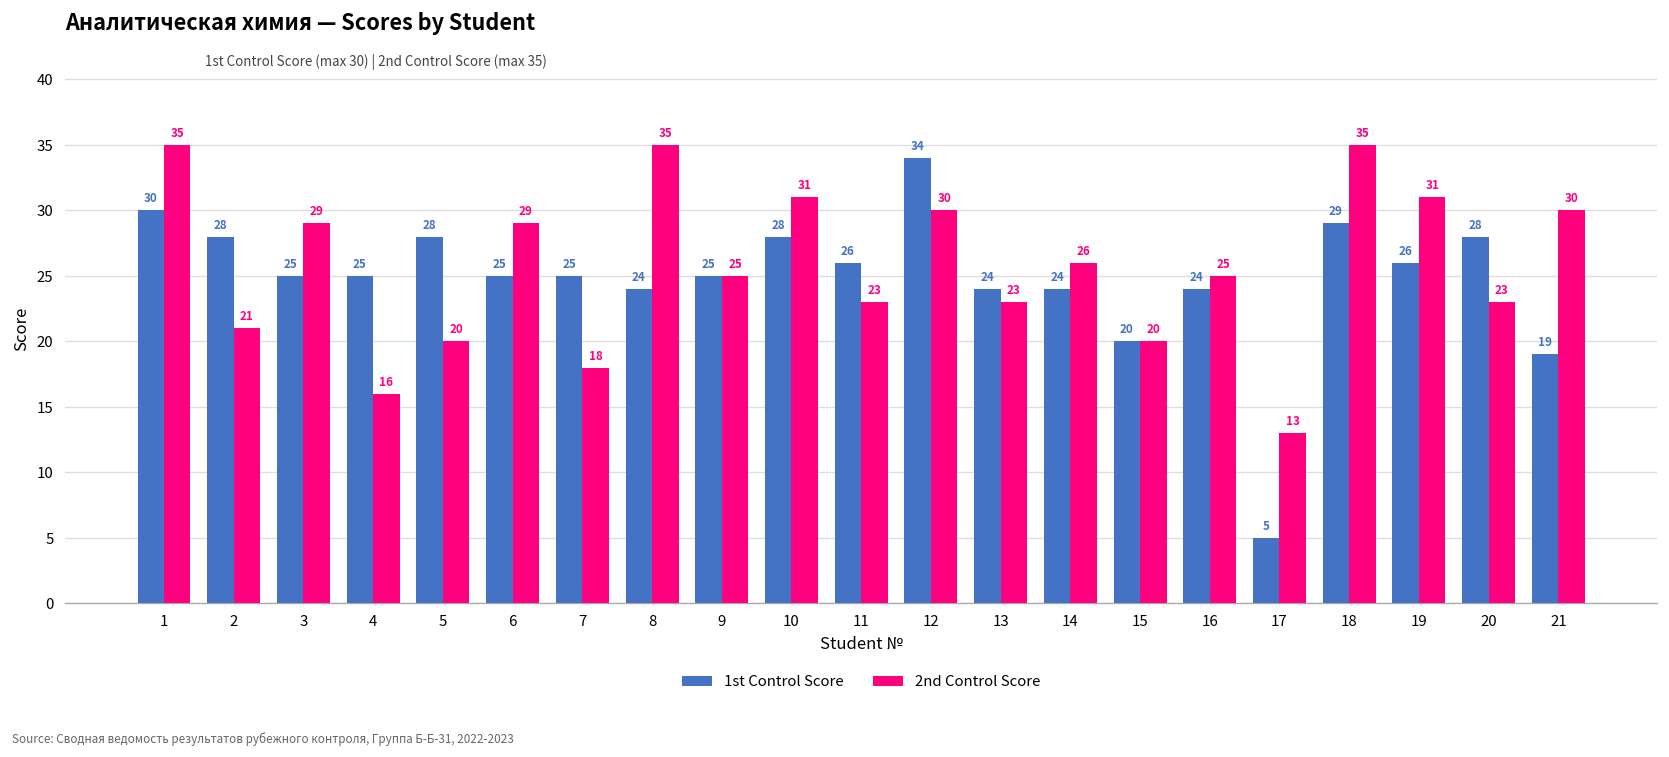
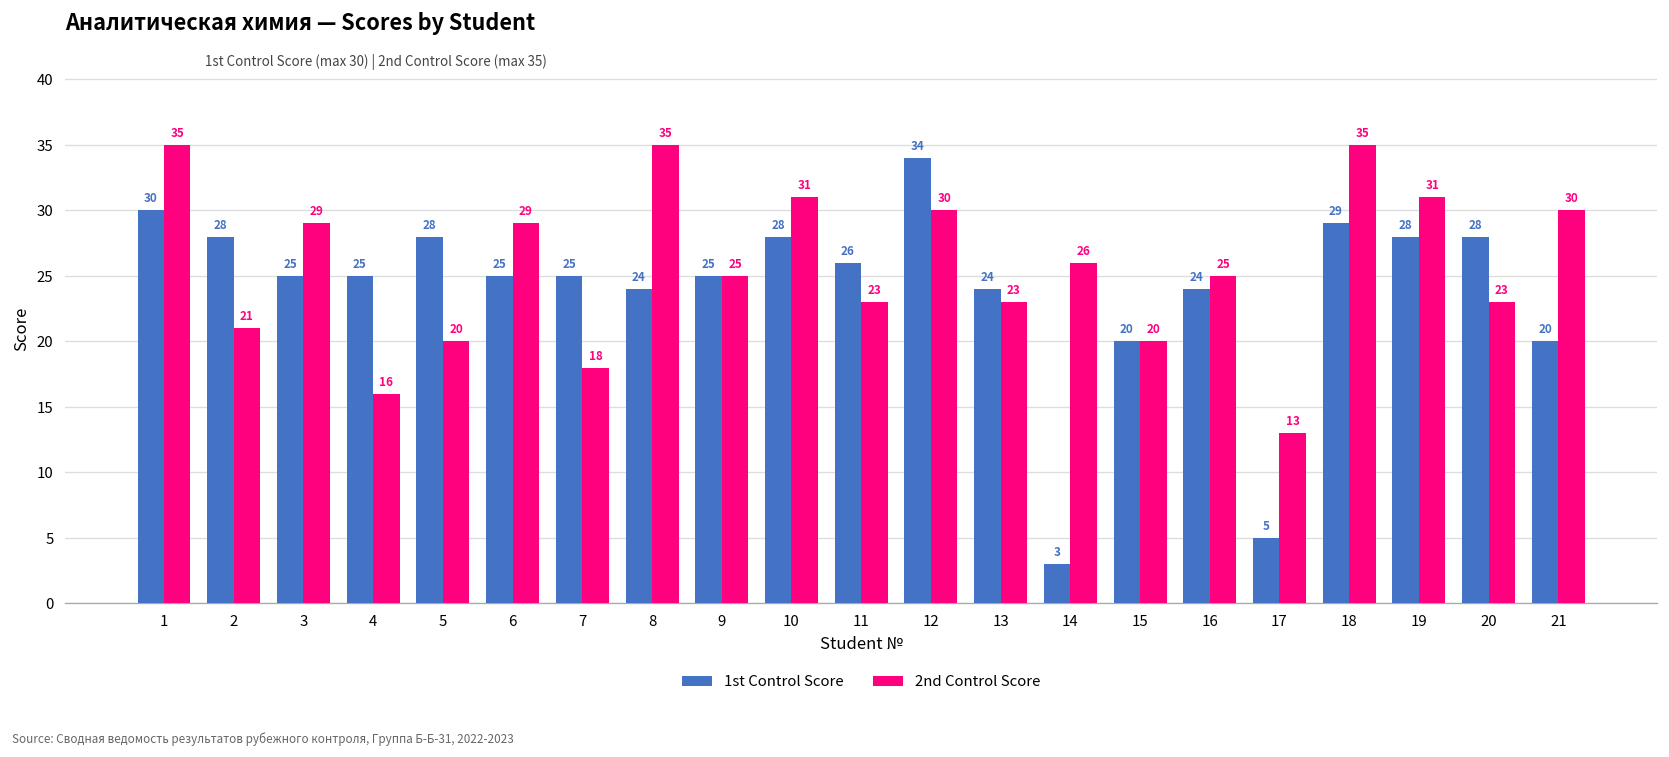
  {
    "1st Control Score": {
      "1": 30,
      "2": 28,
      "3": 25,
      "4": 25,
      "5": 28,
      "6": 25,
      "7": 25,
      "8": 24,
      "9": 25,
      "10": 28,
      "11": 26,
      "12": 34,
      "13": 24,
-     "14": 24,
+     "14": 3,
      "15": 20,
      "16": 24,
      "17": 5,
      "18": 29,
-     "19": 26,
+     "19": 28,
      "20": 28,
-     "21": 19
+     "21": 20
    },
    "2nd Control Score": {
      "1": 35,
      "2": 21,
      "3": 29,
      "4": 16,
      "5": 20,
      "6": 29,
      "7": 18,
      "8": 35,
      "9": 25,
      "10": 31,
      "11": 23,
      "12": 30,
      "13": 23,
      "14": 26,
      "15": 20,
      "16": 25,
      "17": 13,
      "18": 35,
      "19": 31,
      "20": 23,
      "21": 30
    }
  }
